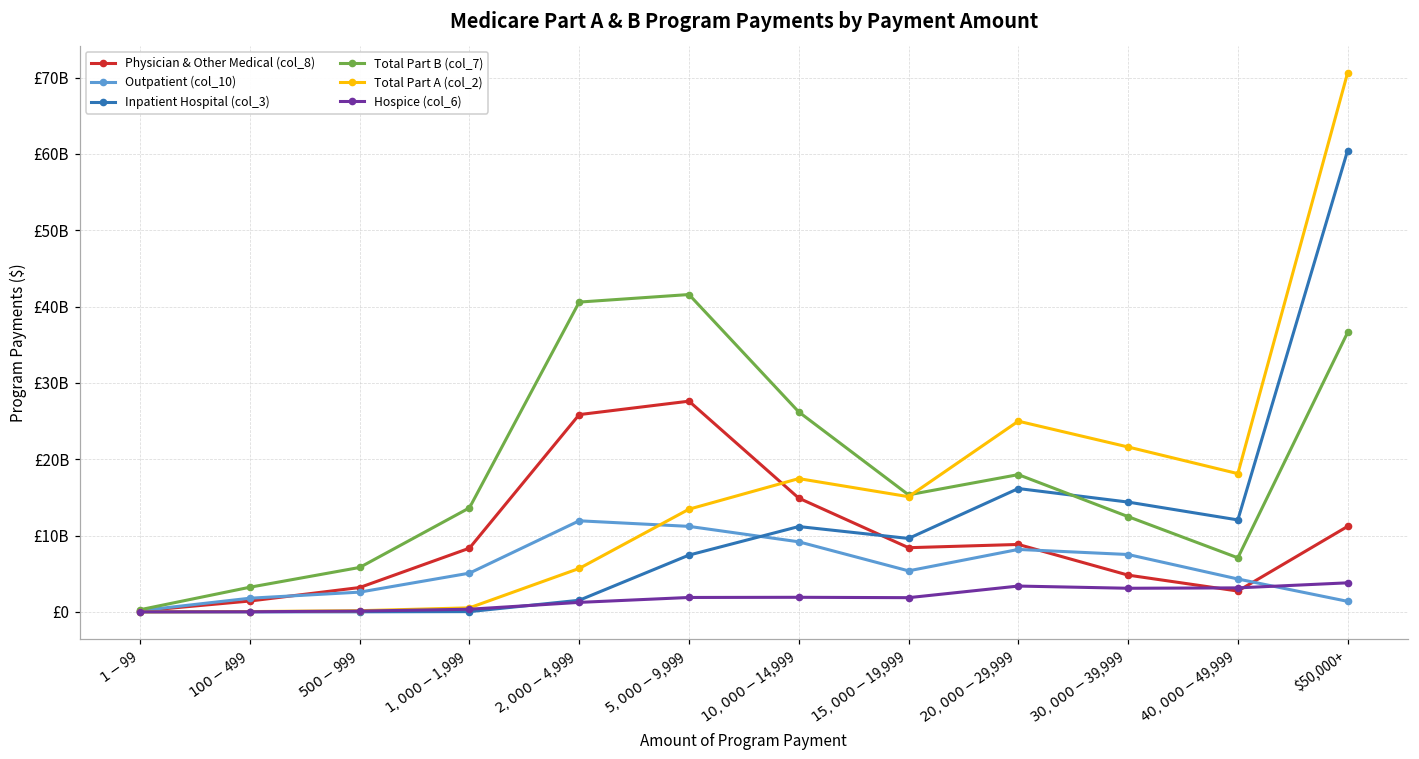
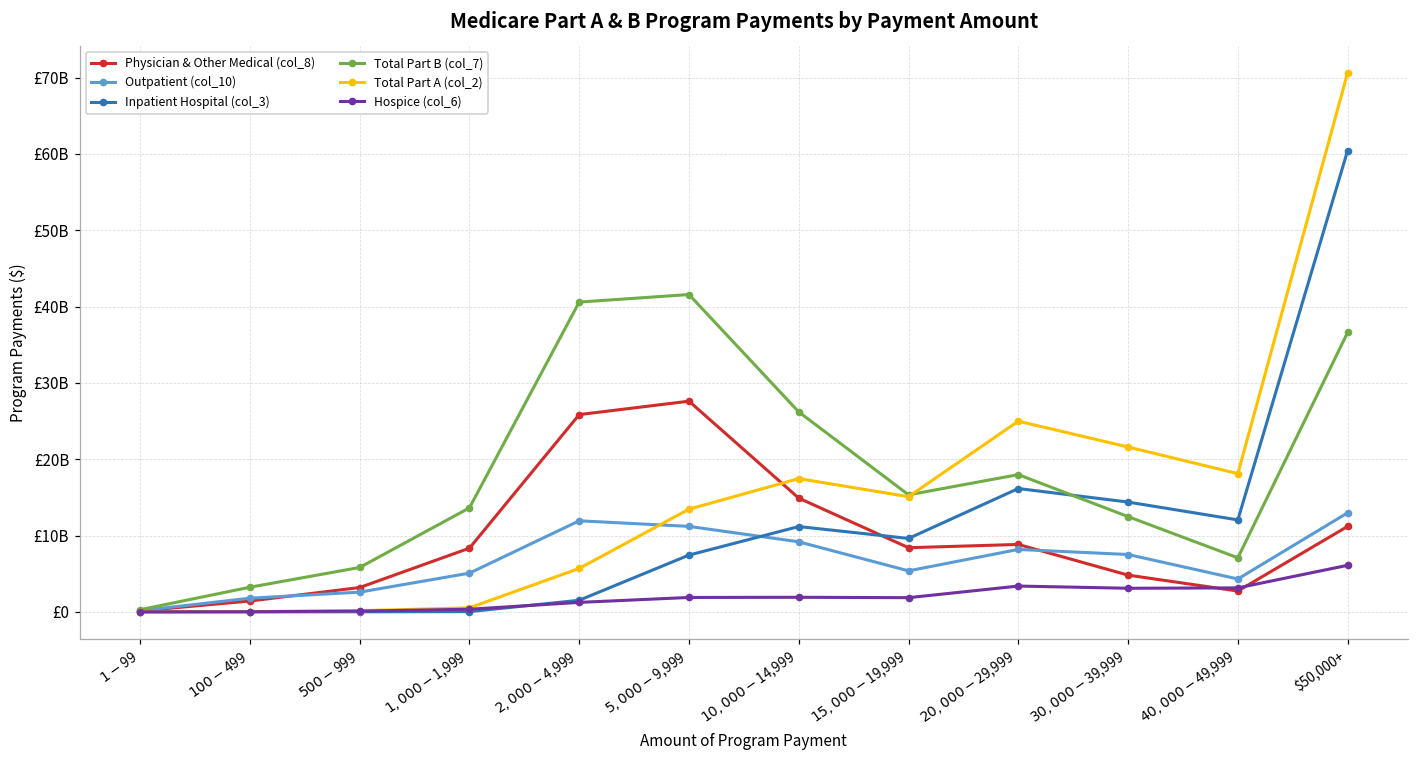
  {
    "Physician & Other Medical (col_8)": {
      "$50,000+": "£11000000000"
    },
    "Outpatient (col_10)": {
-     "$50,000+": "£1000000000"
+     "$50,000+": "£13000000000"
    },
    "Inpatient Hospital (col_3)": {
      "$50,000+": "£60000000000"
    },
    "Total Part B (col_7)": {
      "$50,000+": "£37000000000"
    },
    "Total Part A (col_2)": {
      "$50,000+": "£71000000000"
    },
    "Hospice (col_6)": {
-     "$50,000+": "£4000000000"
+     "$50,000+": "£6000000000"
    }
  }
